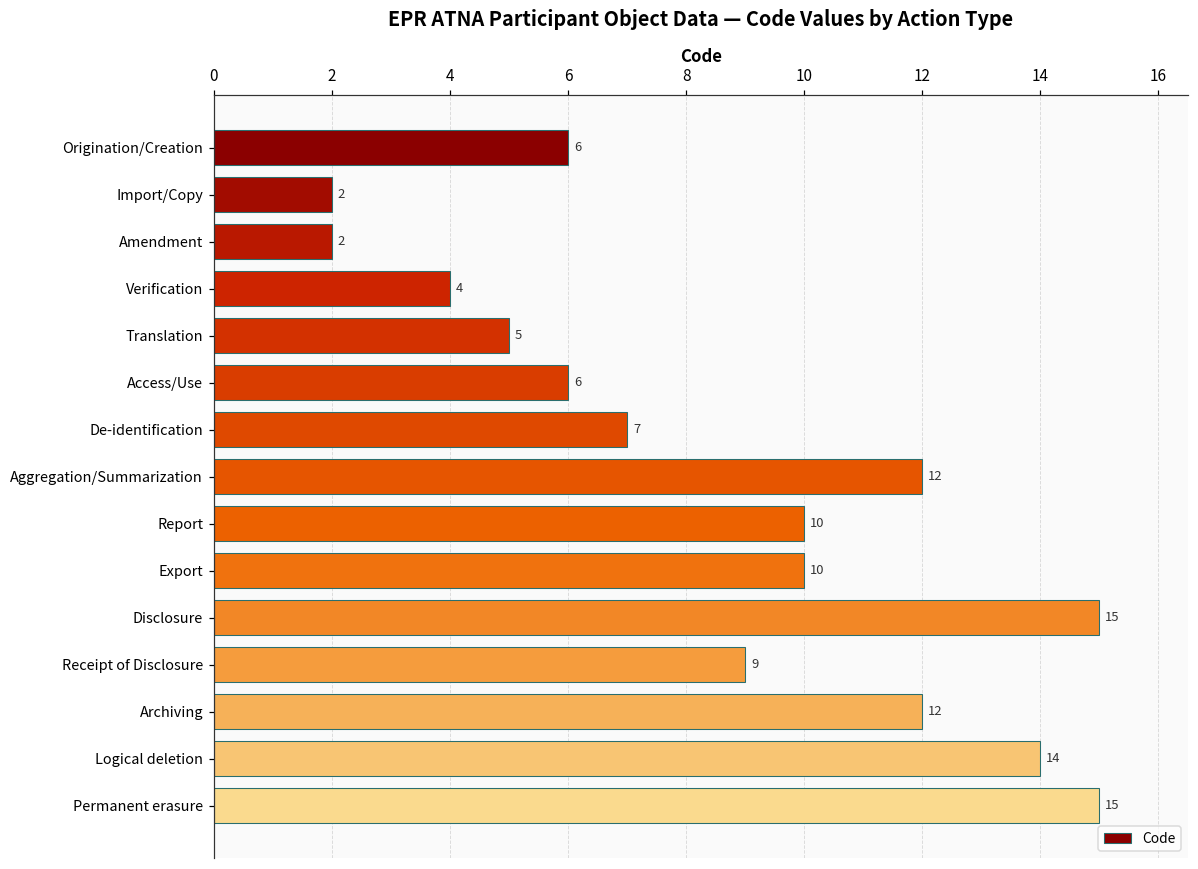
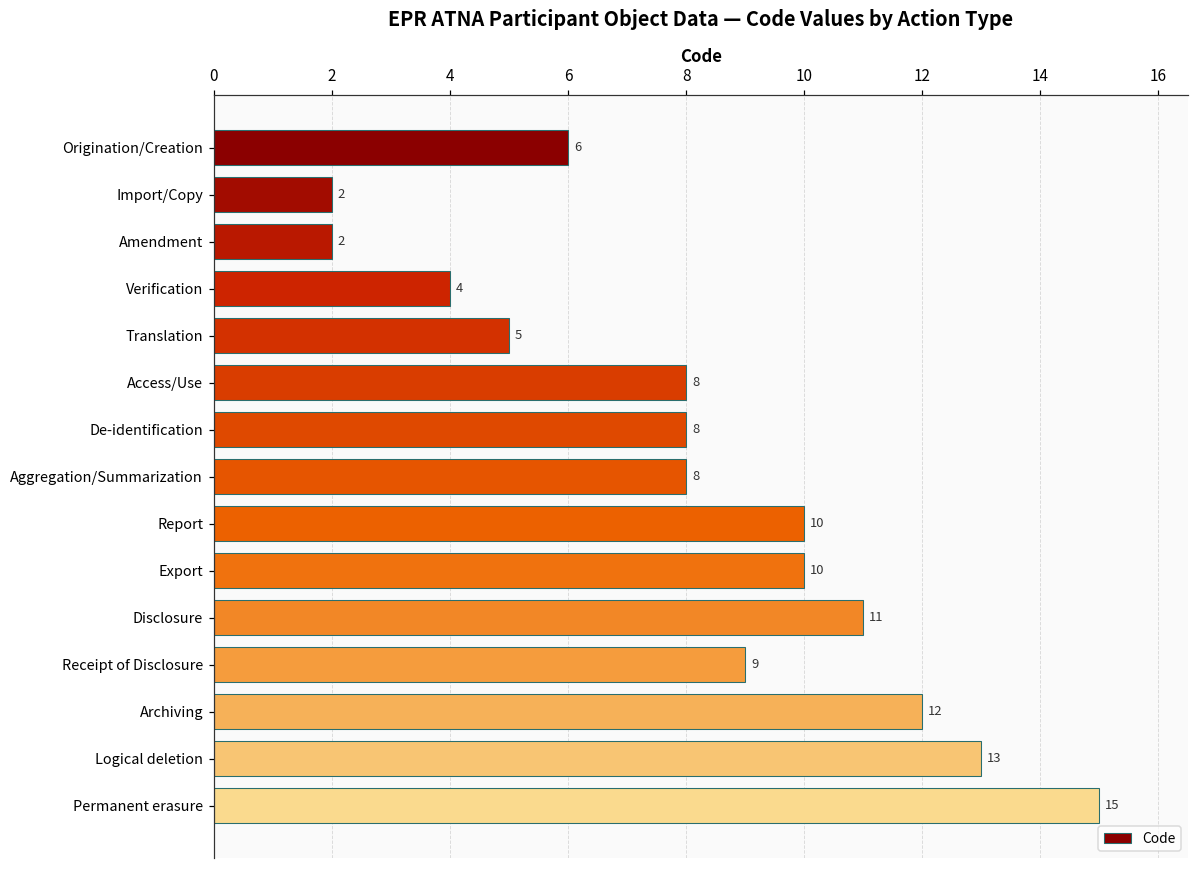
  {
    "Origination/Creation": 6,
    "Import/Copy": 2,
    "Amendment": 2,
    "Verification": 4,
    "Translation": 5,
-   "Access/Use": 6,
-   "De-identification": 7,
-   "Aggregation/Summarization": 12,
+   "Access/Use": 8,
+   "De-identification": 8,
+   "Aggregation/Summarization": 8,
    "Report": 10,
    "Export": 10,
-   "Disclosure": 15,
+   "Disclosure": 11,
    "Receipt of Disclosure": 9,
    "Archiving": 12,
-   "Logical deletion": 14,
+   "Logical deletion": 13,
    "Permanent erasure": 15
  }
